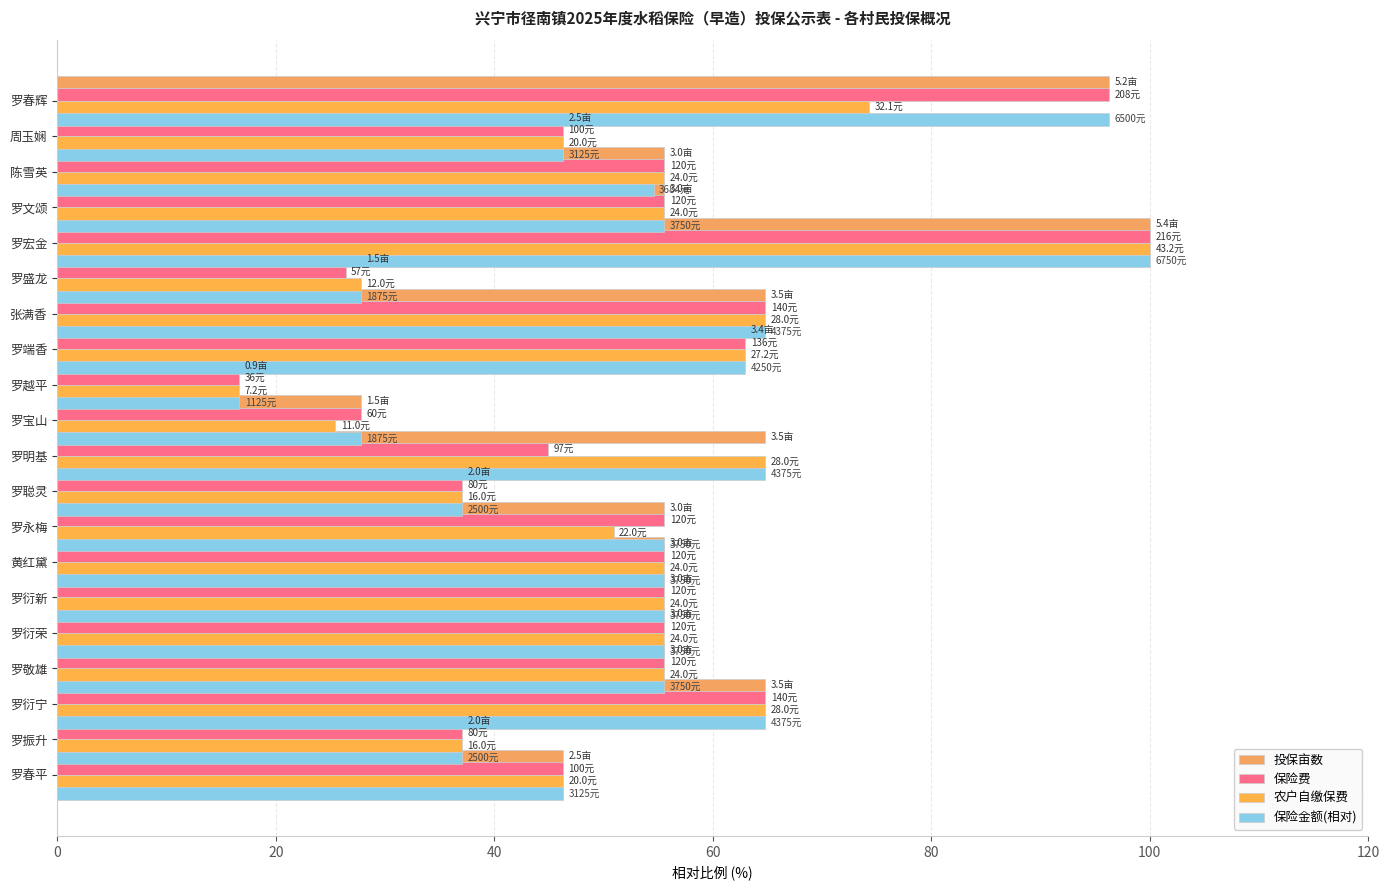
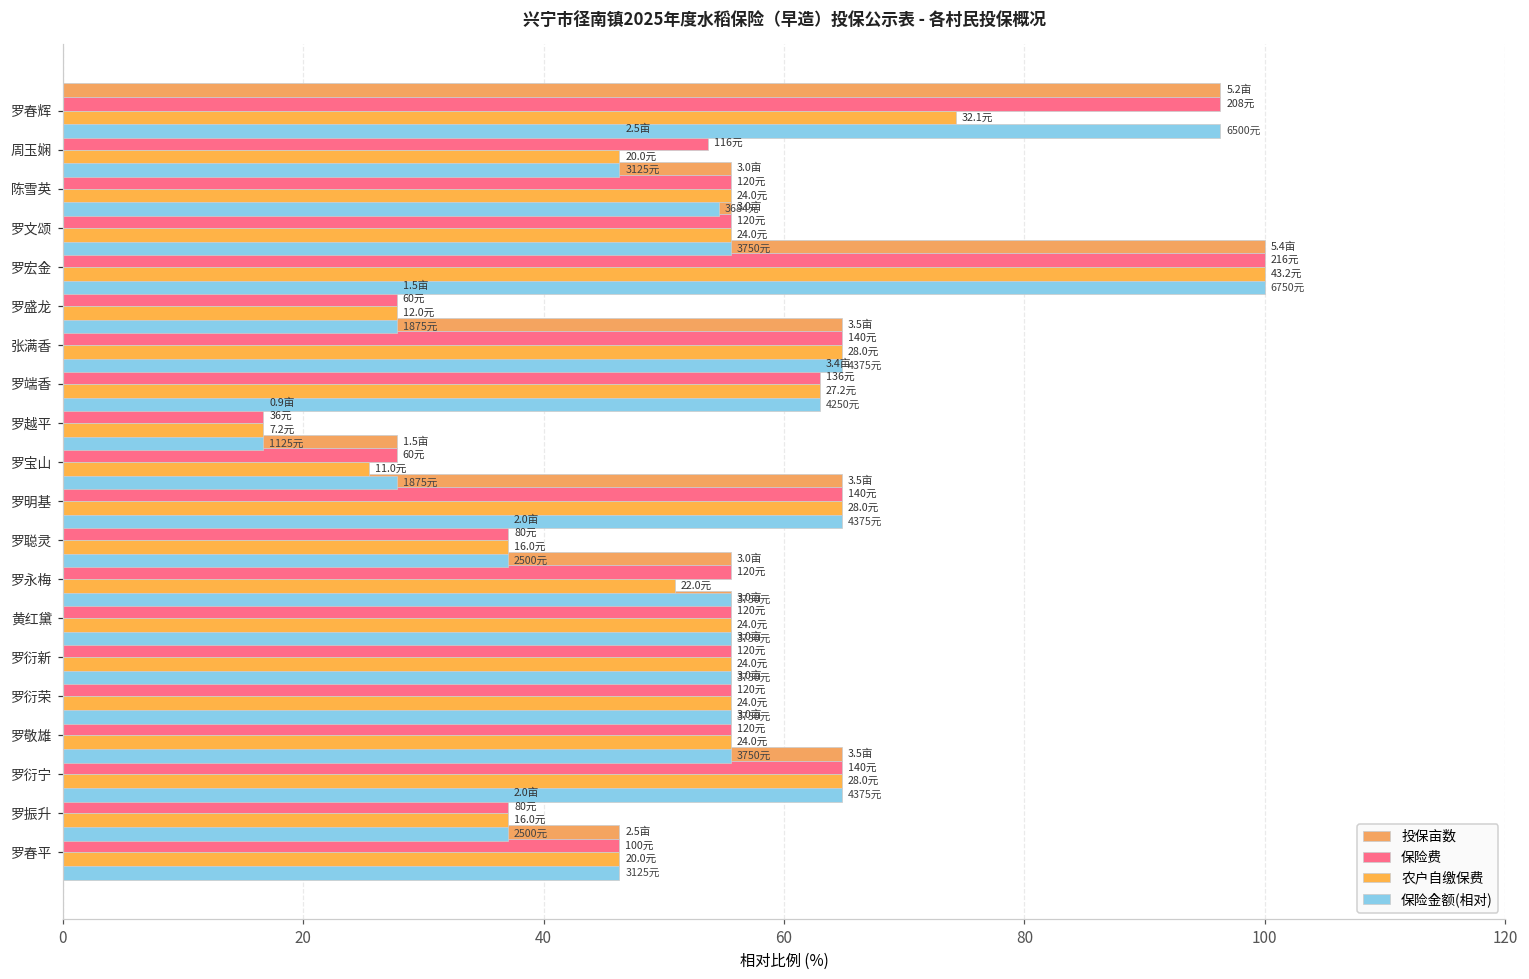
  {
    "保险费": {
-     "周玉娴": "100元",
-     "罗盛龙": "57元",
-     "罗明基": "97元"
+     "周玉娴": "116元",
+     "罗盛龙": "60元",
+     "罗明基": "140元"
    }
  }
